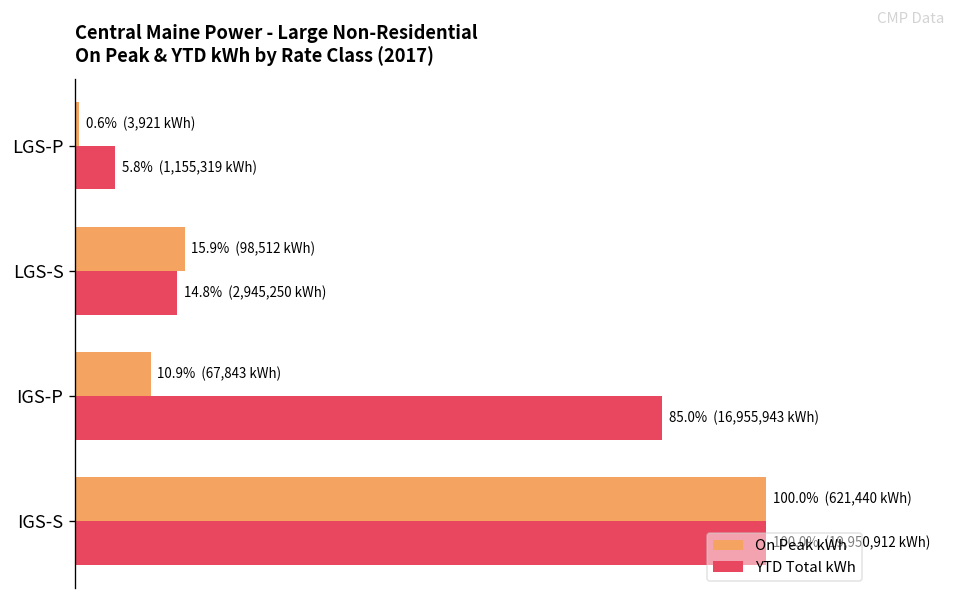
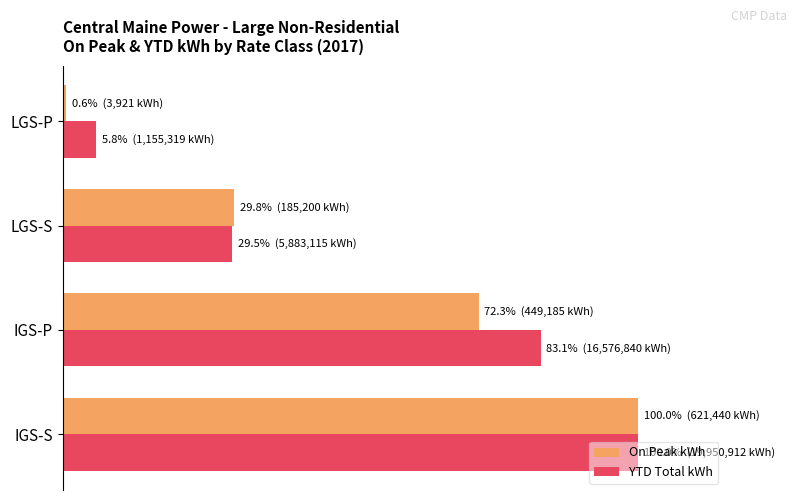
  {
    "On Peak kWh": {
      "LGS-P": "0.6%",
-     "LGS-S": "15.9% (98,512 kWh)",
-     "IGS-P": "10.9% (67,843 kWh)",
+     "LGS-S": "29.8% (185,200 kWh)",
+     "IGS-P": "72.3% (449,185 kWh)",
      "IGS-S": "100.0%"
    },
    "YTD Total kWh": {
      "LGS-P": "5.8%",
-     "LGS-S": "14.8% (2,945,250 kWh)",
-     "IGS-P": "85.0% (16,955,943 kWh)"
+     "LGS-S": "29.5% (5,883,115 kWh)",
+     "IGS-P": "83.1% (16,576,840 kWh)"
    }
  }
